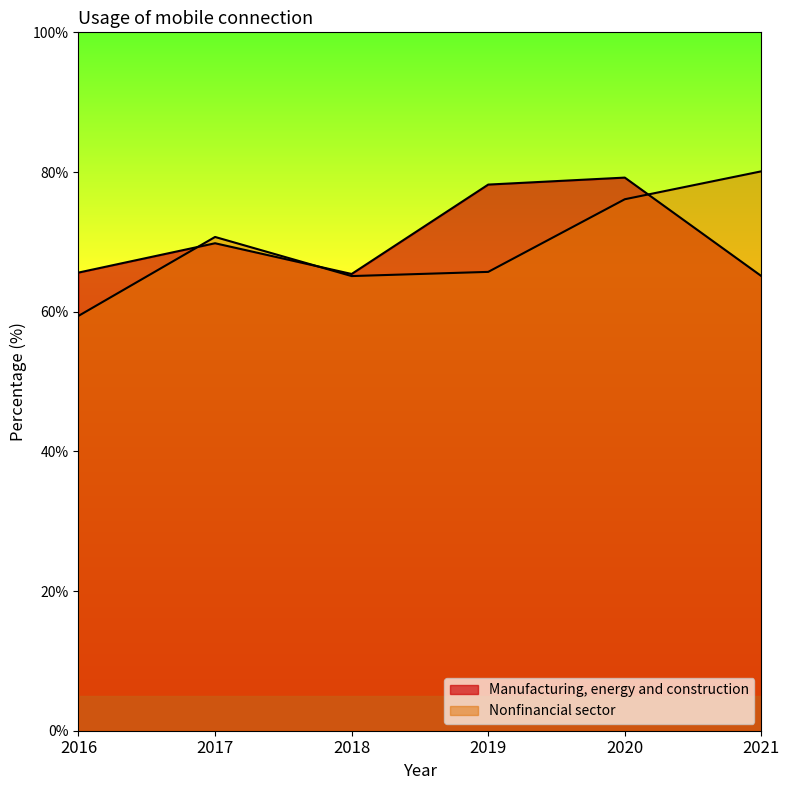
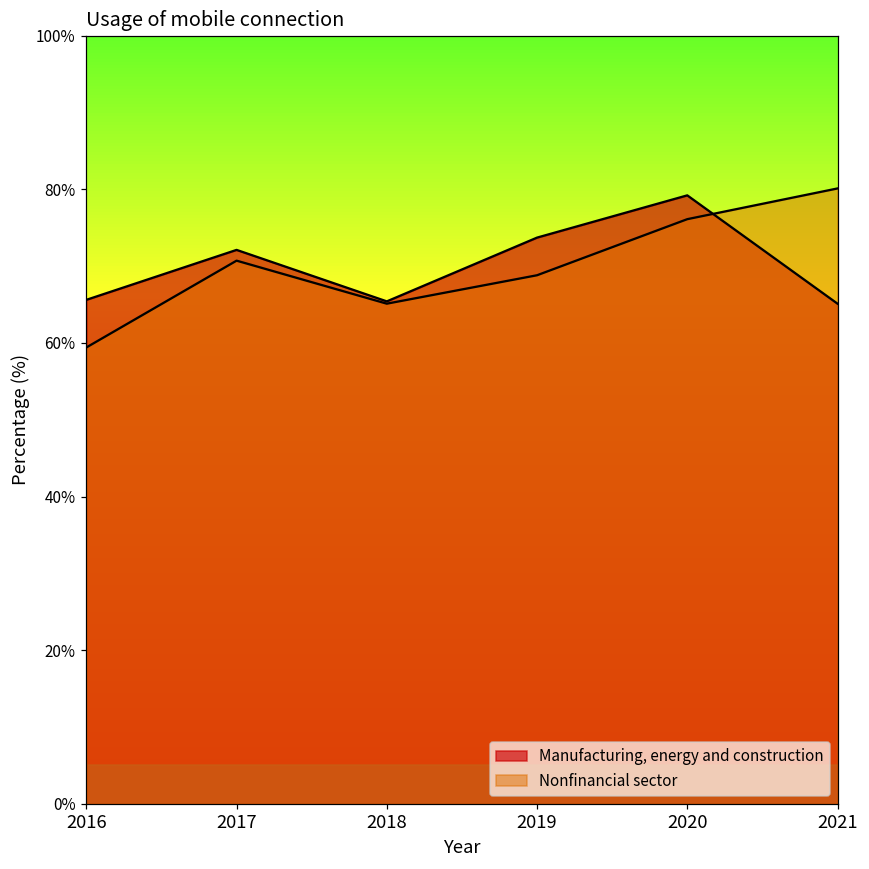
  {
    "Manufacturing, energy and construction": {
      "2016": "66%",
-     "2017": "70%",
-     "2019": "78%",
+     "2017": "72%",
+     "2019": "74%",
      "2020": "79%",
      "2021": "65%"
    },
    "Nonfinancial sector": {
      "2016": "59%",
      "2017": "71%",
-     "2019": "66%",
+     "2019": "69%",
      "2020": "76%",
      "2021": "80%"
    }
  }
